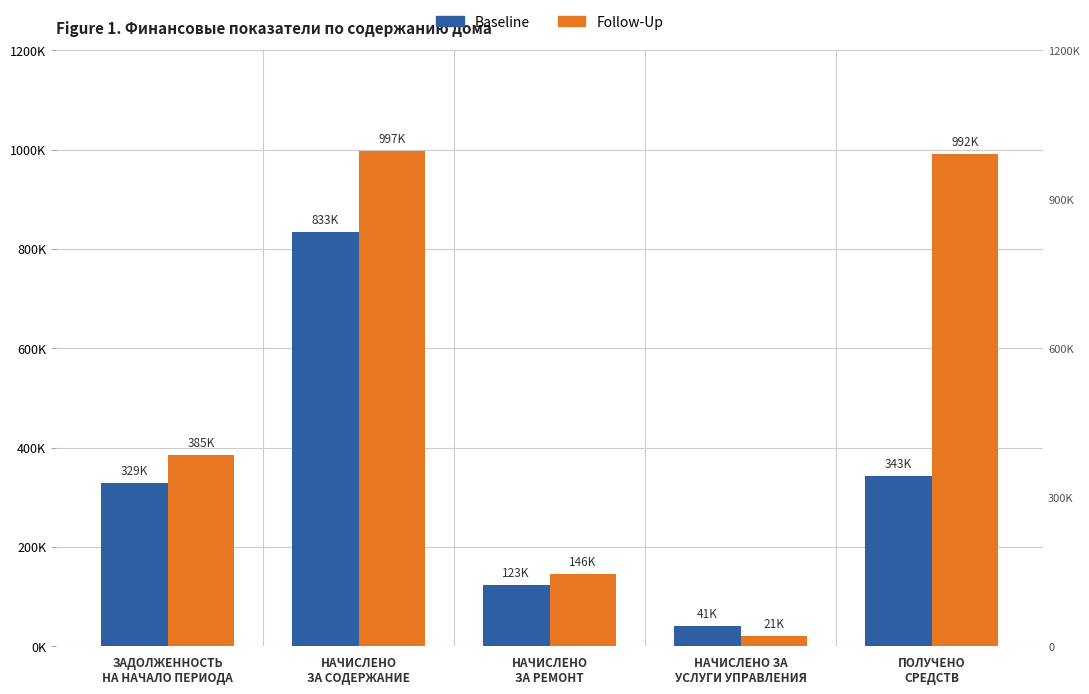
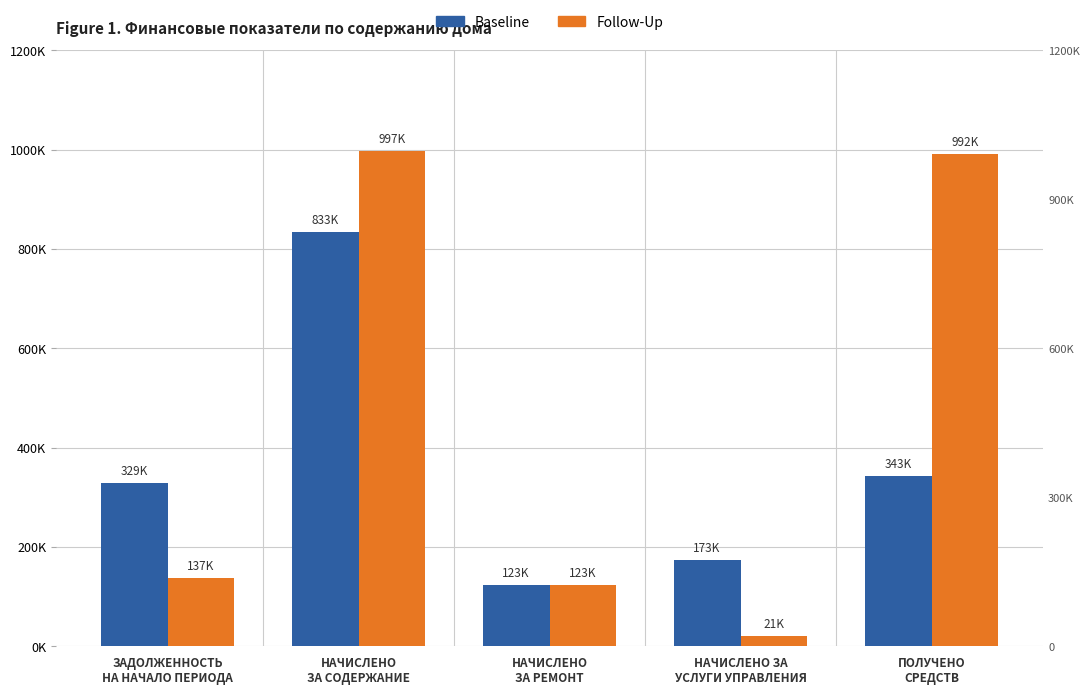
  {
    "Baseline": {
      "ЗАДОЛЖЕННОСТЬ НА НАЧАЛО ПЕРИОДА": "329K",
      "НАЧИСЛЕНО ЗА СОДЕРЖАНИЕ": "833K",
      "НАЧИСЛЕНО ЗА РЕМОНТ": "123K",
-     "НАЧИСЛЕНО ЗА УСЛУГИ УПРАВЛЕНИЯ": "41K",
+     "НАЧИСЛЕНО ЗА УСЛУГИ УПРАВЛЕНИЯ": "173K",
      "ПОЛУЧЕНО СРЕДСТВ": "343K"
    },
    "Follow-Up": {
-     "ЗАДОЛЖЕННОСТЬ НА НАЧАЛО ПЕРИОДА": "385K",
+     "ЗАДОЛЖЕННОСТЬ НА НАЧАЛО ПЕРИОДА": "137K",
      "НАЧИСЛЕНО ЗА СОДЕРЖАНИЕ": "997K",
-     "НАЧИСЛЕНО ЗА РЕМОНТ": "146K",
+     "НАЧИСЛЕНО ЗА РЕМОНТ": "123K",
      "НАЧИСЛЕНО ЗА УСЛУГИ УПРАВЛЕНИЯ": "21K",
      "ПОЛУЧЕНО СРЕДСТВ": "992K"
    }
  }
